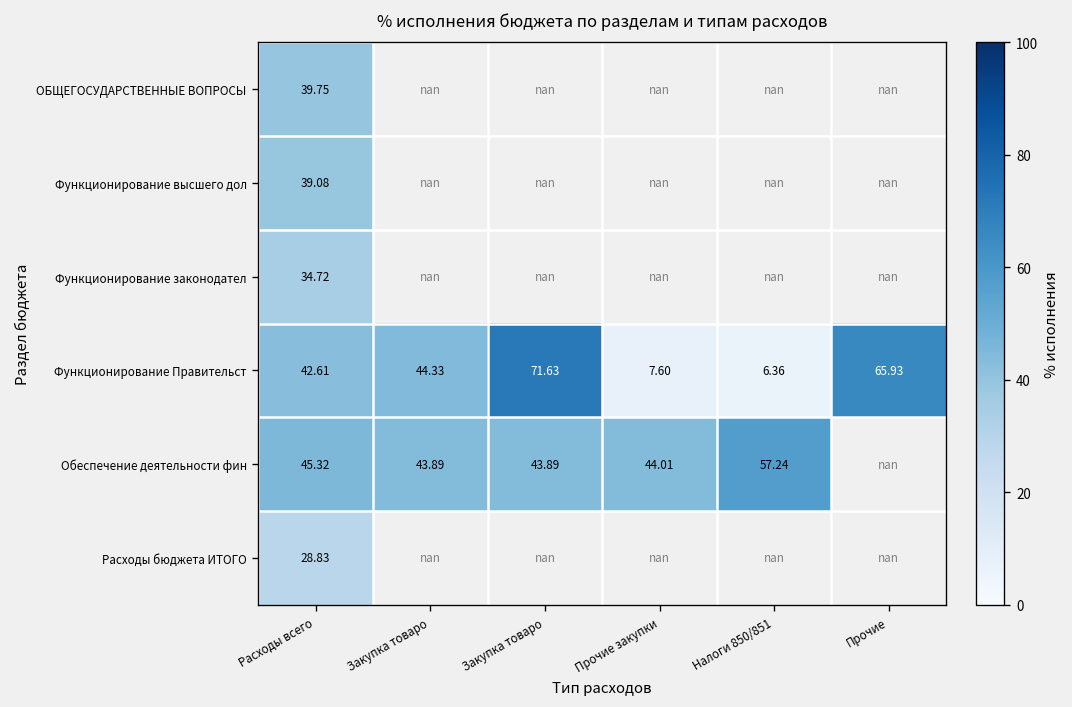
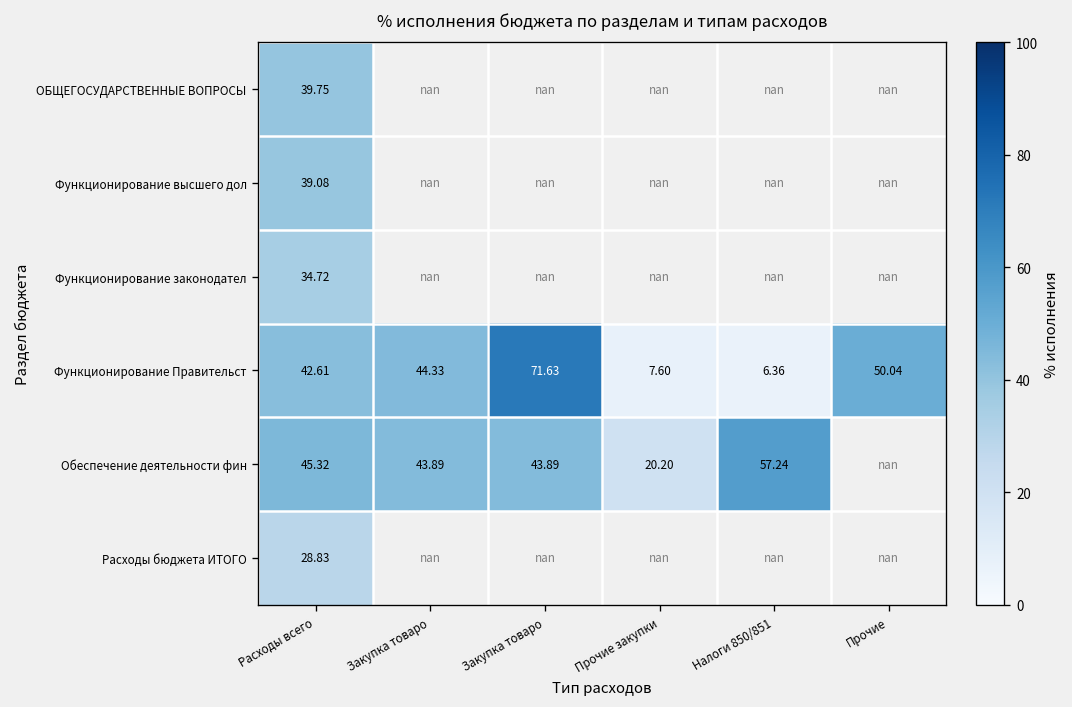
  {
    "ОБЩЕГОСУДАРСТВЕННЫЕ ВОПРОСЫ": {
      "Расходы всего": 39.75
    },
    "Функционирование высшего дол": {
      "Расходы всего": 39.08
    },
    "Функционирование законодател": {
      "Расходы всего": 34.72
    },
    "Функционирование Правительст": {
      "Расходы всего": 42.61,
      "Прочие закупки": 7.60,
      "Налоги 850/851": 6.36,
-     "Прочие": 65.93
+     "Прочие": 50.04
    },
    "Обеспечение деятельности фин": {
      "Расходы всего": 45.32,
-     "Прочие закупки": 44.01,
+     "Прочие закупки": 20.20,
      "Налоги 850/851": 57.24
    },
    "Расходы бюджета ИТОГО": {
      "Расходы всего": 28.83
    }
  }
